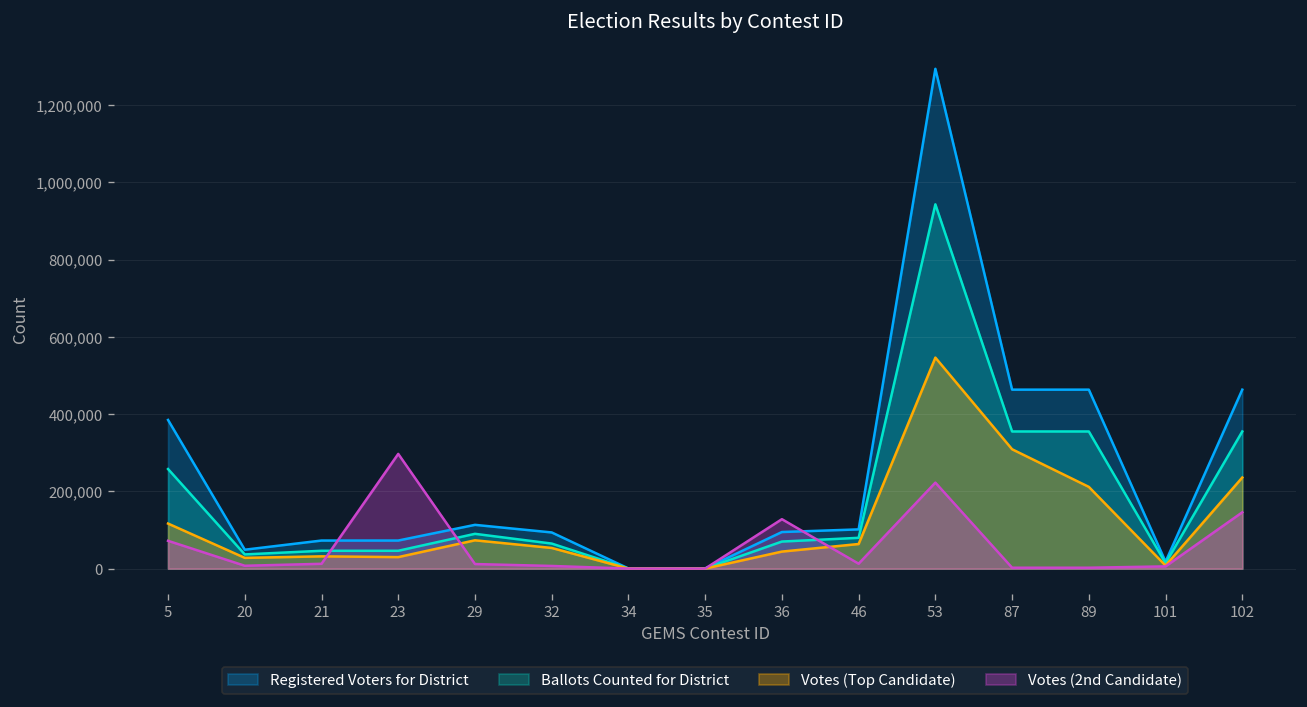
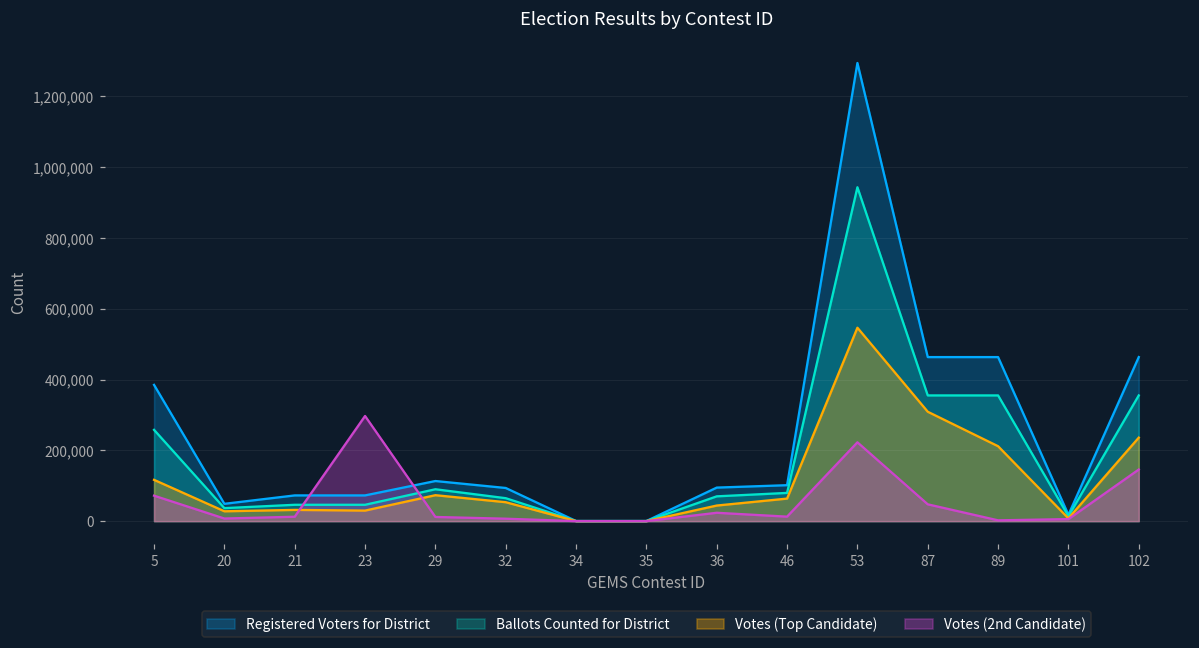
  {
    "Votes (Top Candidate)": {
      "5": "120,000",
      "20": "30,000",
      "21": "30,000",
      "23": "30,000",
      "29": "70,000",
      "32": "50,000",
      "36": "40,000",
      "46": "60,000",
      "53": "550,000",
      "87": "310,000",
      "89": "210,000",
      "102": "240,000"
    },
    "Votes (2nd Candidate)": {
      "5": "70,000",
      "20": "10,000",
      "21": "10,000",
      "23": "300,000",
      "29": "10,000",
      "32": "10,000",
-     "36": "130,000",
+     "36": "20,000",
      "46": "10,000",
      "53": "220,000",
-     "87": "0",
+     "87": "50,000",
      "89": "0",
      "102": "150,000"
    }
  }
